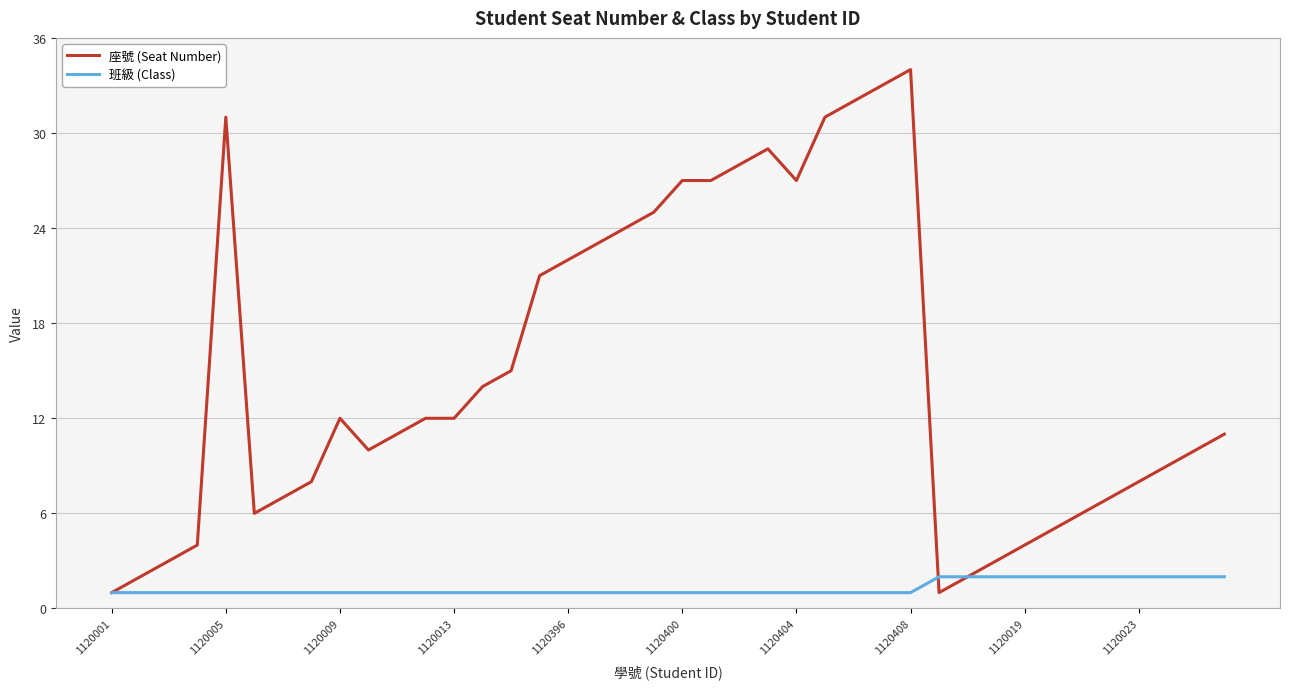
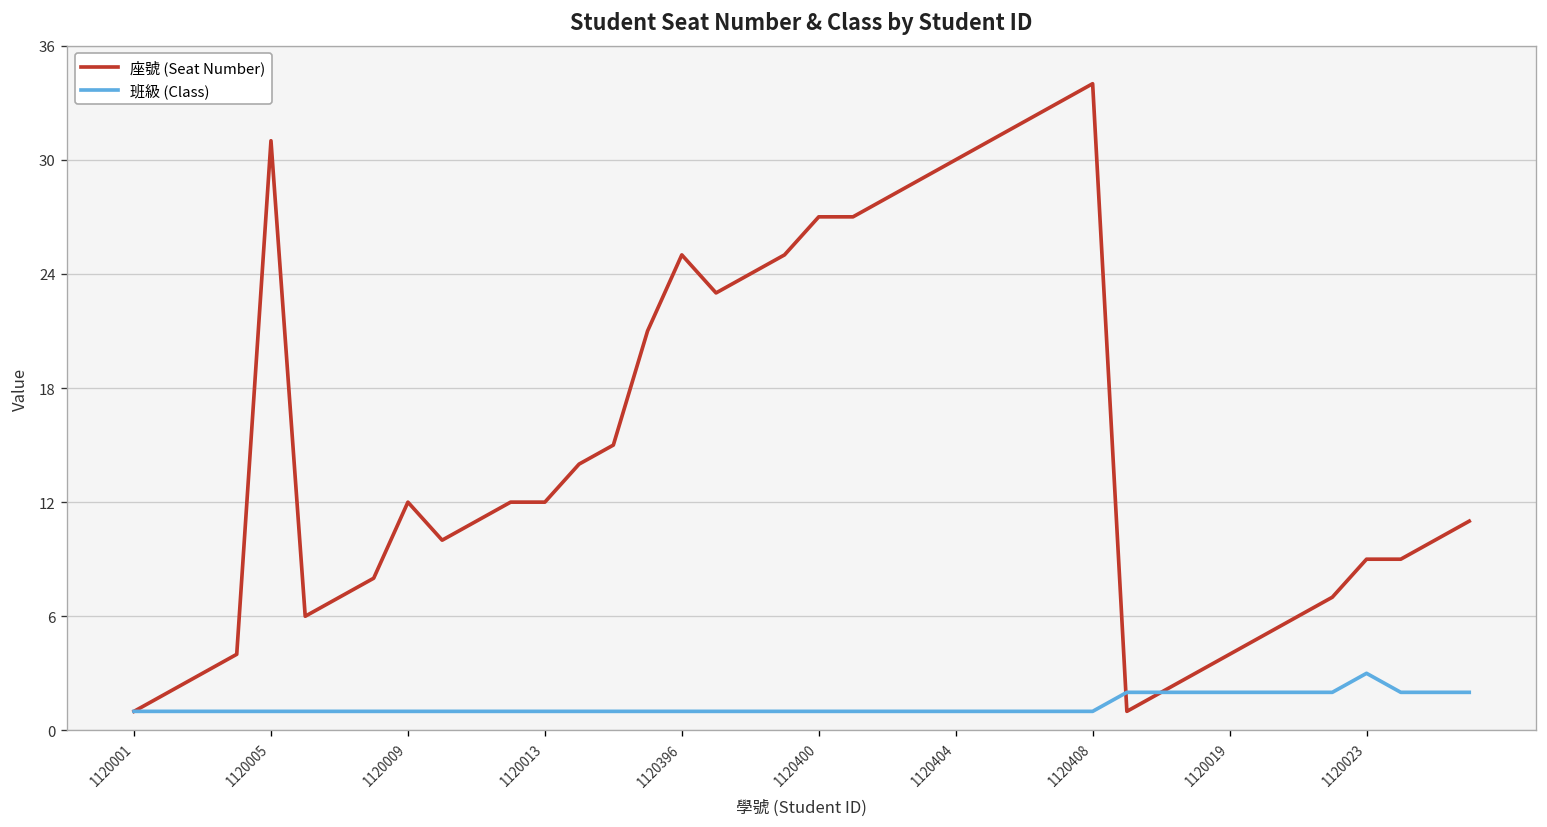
  {
    "座號 (Seat Number)": {
      "1120005": 31,
      "1120009": 12,
      "1120013": 12,
-     "1120396": 22,
+     "1120396": 25,
      "1120400": 27,
-     "1120404": 27,
+     "1120404": 30,
      "1120408": 34,
      "1120019": 4,
-     "1120023": 8
+     "1120023": 9
    },
    "班級 (Class)": {
      "1120005": 1,
      "1120009": 1,
      "1120013": 1,
      "1120396": 1,
      "1120400": 1,
      "1120404": 1,
      "1120408": 1,
      "1120019": 2,
-     "1120023": 2
+     "1120023": 3
    }
  }
